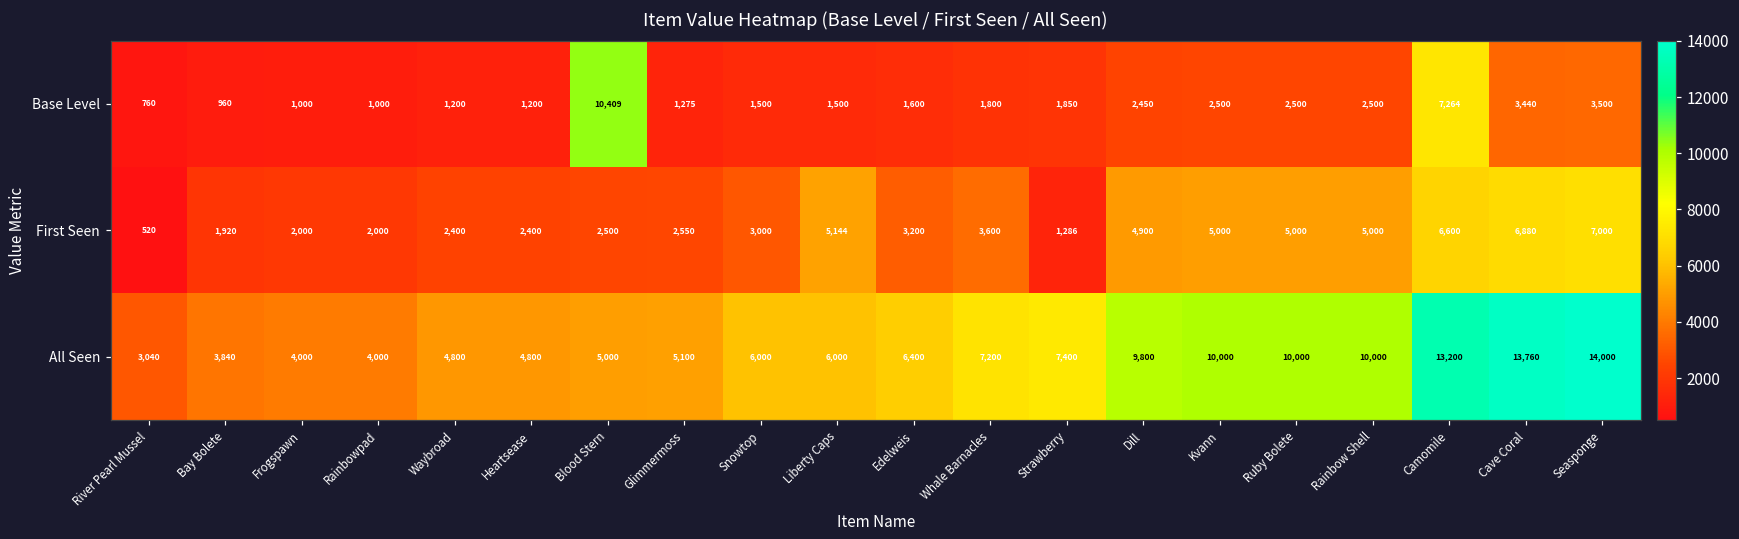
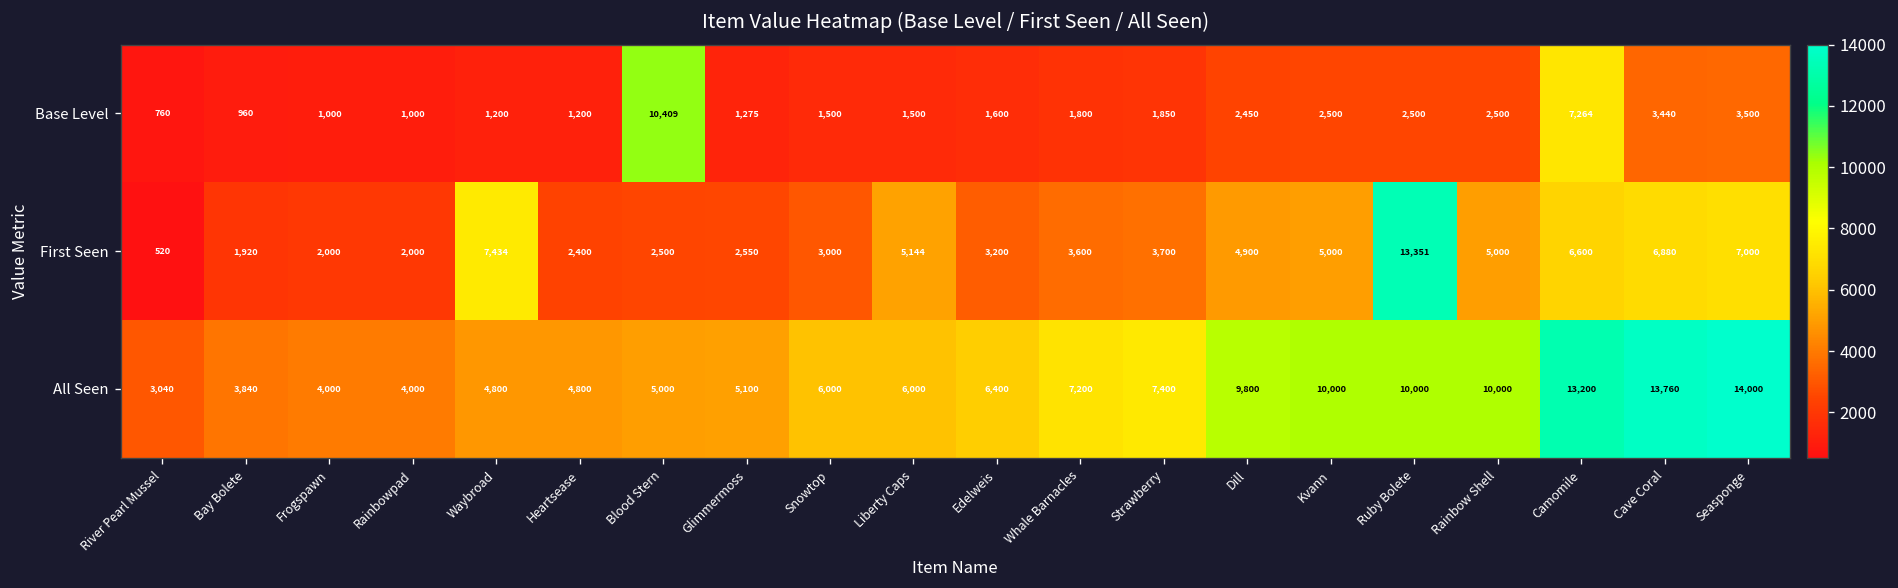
  {
    "Base Level": {
      "River Pearl Mussel": "760",
      "Bay Bolete": "960",
      "Frogspawn": "1,000",
      "Rainbowpad": "1,000",
      "Waybroad": "1,200",
      "Heartsease": "1,200",
      "Blood Stern": "10,409",
      "Glimmermoss": "1,275",
      "Snowtop": "1,500",
      "Liberty Caps": "1,500",
      "Edelweis": "1,600",
      "Whale Barnacles": "1,800",
      "Strawberry": "1,850",
      "Dill": "2,450",
      "Kvann": "2,500",
      "Ruby Bolete": "2,500",
      "Rainbow Shell": "2,500",
      "Camomile": "7,264",
      "Cave Coral": "3,440",
      "Seasponge": "3,500"
    },
    "First Seen": {
      "River Pearl Mussel": "520",
      "Bay Bolete": "1,920",
      "Frogspawn": "2,000",
      "Rainbowpad": "2,000",
-     "Waybroad": "2,400",
+     "Waybroad": "7,434",
      "Heartsease": "2,400",
      "Blood Stern": "2,500",
      "Glimmermoss": "2,550",
      "Snowtop": "3,000",
      "Liberty Caps": "5,144",
      "Edelweis": "3,200",
      "Whale Barnacles": "3,600",
-     "Strawberry": "1,286",
+     "Strawberry": "3,700",
      "Dill": "4,900",
      "Kvann": "5,000",
-     "Ruby Bolete": "5,000",
+     "Ruby Bolete": "13,351",
      "Rainbow Shell": "5,000",
      "Camomile": "6,600",
      "Cave Coral": "6,880",
      "Seasponge": "7,000"
    },
    "All Seen": {
      "River Pearl Mussel": "3,040",
      "Bay Bolete": "3,840",
      "Frogspawn": "4,000",
      "Rainbowpad": "4,000",
      "Waybroad": "4,800",
      "Heartsease": "4,800",
      "Blood Stern": "5,000",
      "Glimmermoss": "5,100",
      "Snowtop": "6,000",
      "Liberty Caps": "6,000",
      "Edelweis": "6,400",
      "Whale Barnacles": "7,200",
      "Strawberry": "7,400",
      "Dill": "9,800",
      "Kvann": "10,000",
      "Ruby Bolete": "10,000",
      "Rainbow Shell": "10,000",
      "Camomile": "13,200",
      "Cave Coral": "13,760",
      "Seasponge": "14,000"
    }
  }
